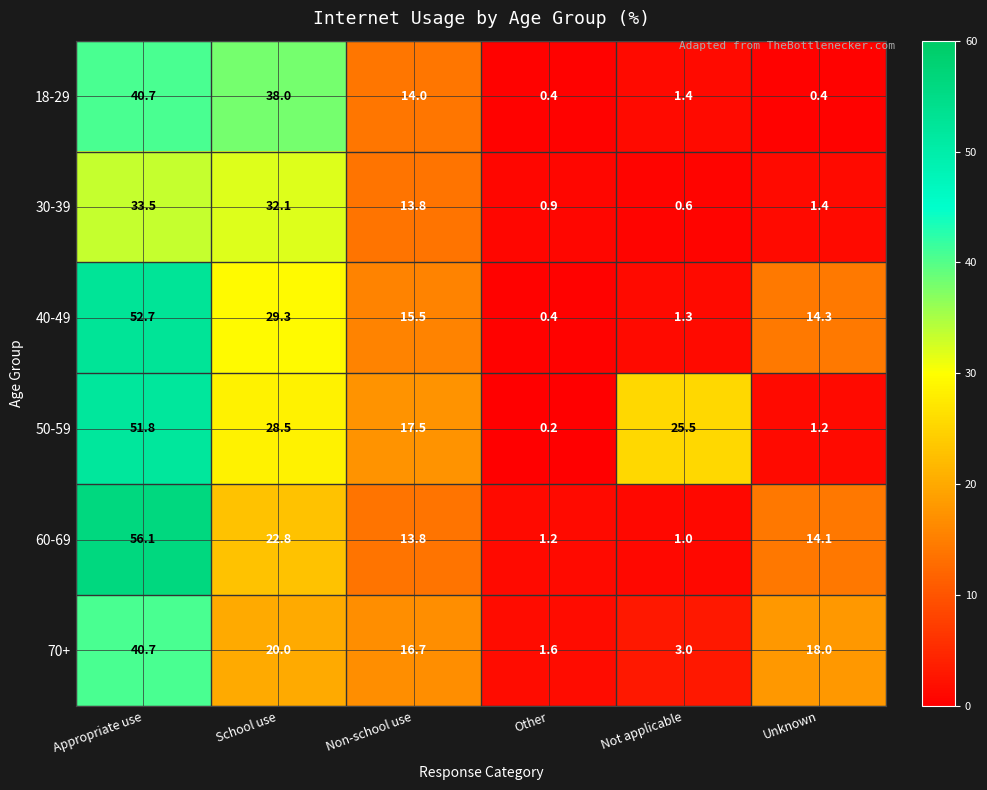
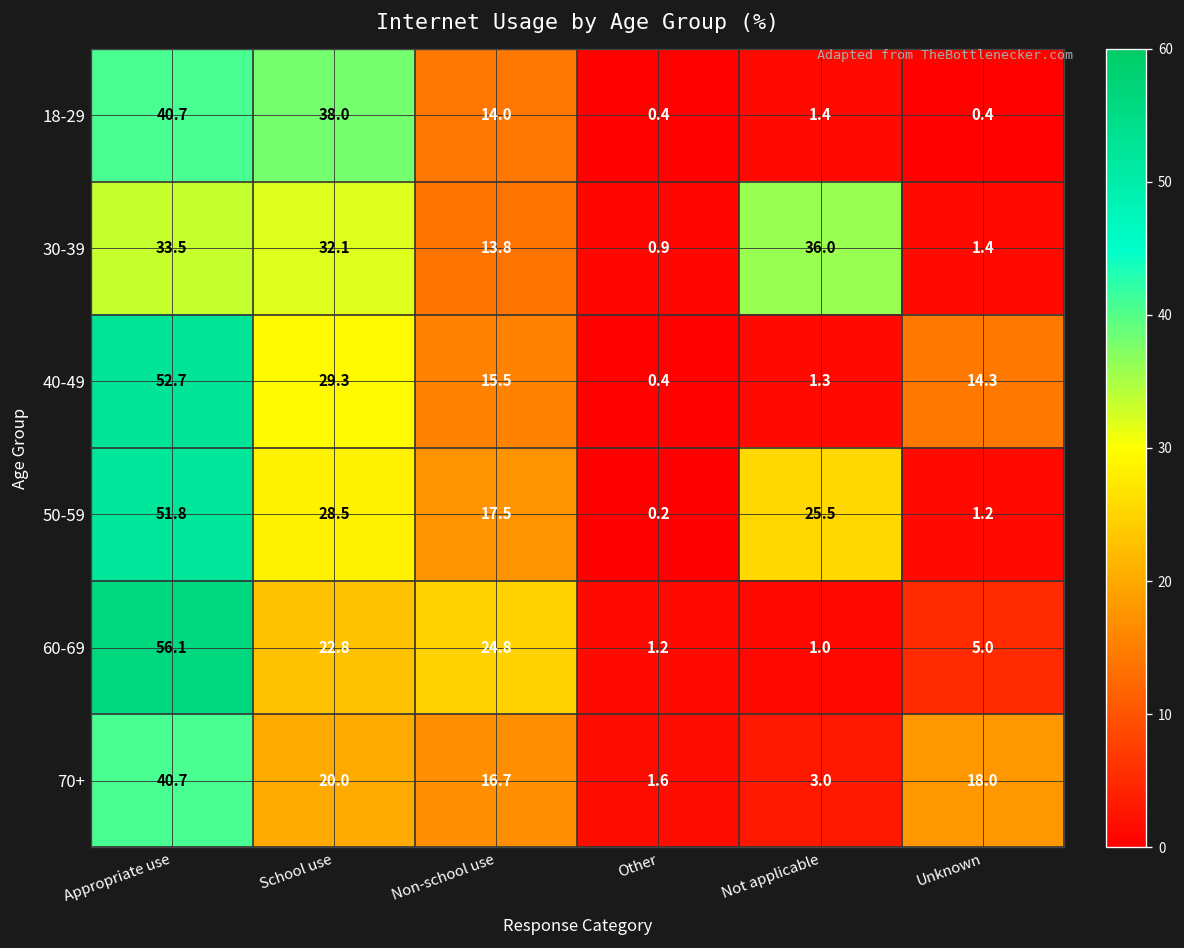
  {
    "18-29": {
      "Appropriate use": 40.7,
      "School use": 38.0,
      "Non-school use": 14.0,
      "Other": 0.4,
      "Not applicable": 1.4
    },
    "30-39": {
      "Appropriate use": 33.5,
      "School use": 32.1,
      "Non-school use": 13.8,
      "Other": 0.9,
-     "Not applicable": 0.6,
+     "Not applicable": 36.0,
      "Unknown": 1.4
    },
    "40-49": {
      "Appropriate use": 52.7,
      "School use": 29.3,
      "Non-school use": 15.5,
      "Other": 0.4,
      "Not applicable": 1.3,
      "Unknown": 14.3
    },
    "50-59": {
      "Appropriate use": 51.8,
      "School use": 28.5,
      "Non-school use": 17.5,
      "Other": 0.2,
      "Not applicable": 25.5,
      "Unknown": 1.2
    },
    "60-69": {
      "Appropriate use": 56.1,
      "School use": 22.8,
-     "Non-school use": 13.8,
+     "Non-school use": 24.8,
      "Other": 1.2,
      "Not applicable": 1.0,
-     "Unknown": 14.1
+     "Unknown": 5.0
    },
    "70+": {
      "Appropriate use": 40.7,
      "School use": 20.0,
      "Non-school use": 16.7,
      "Other": 1.6,
      "Not applicable": 3.0,
      "Unknown": 18.0
    }
  }
